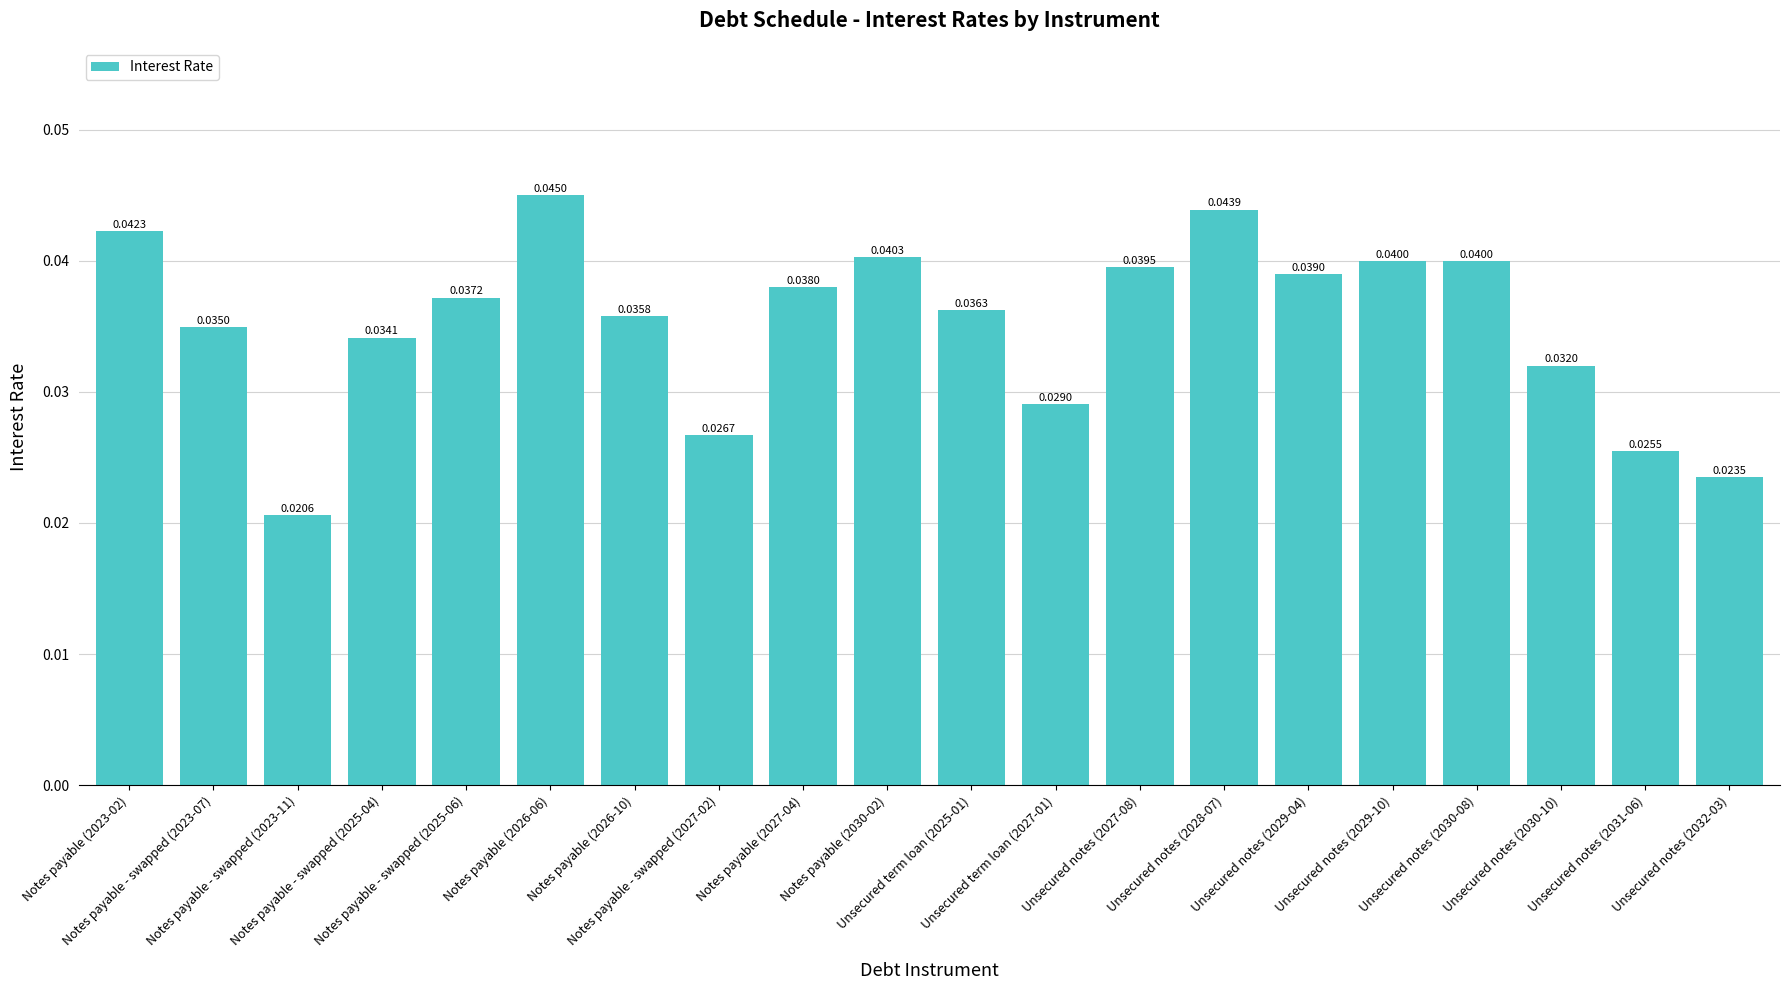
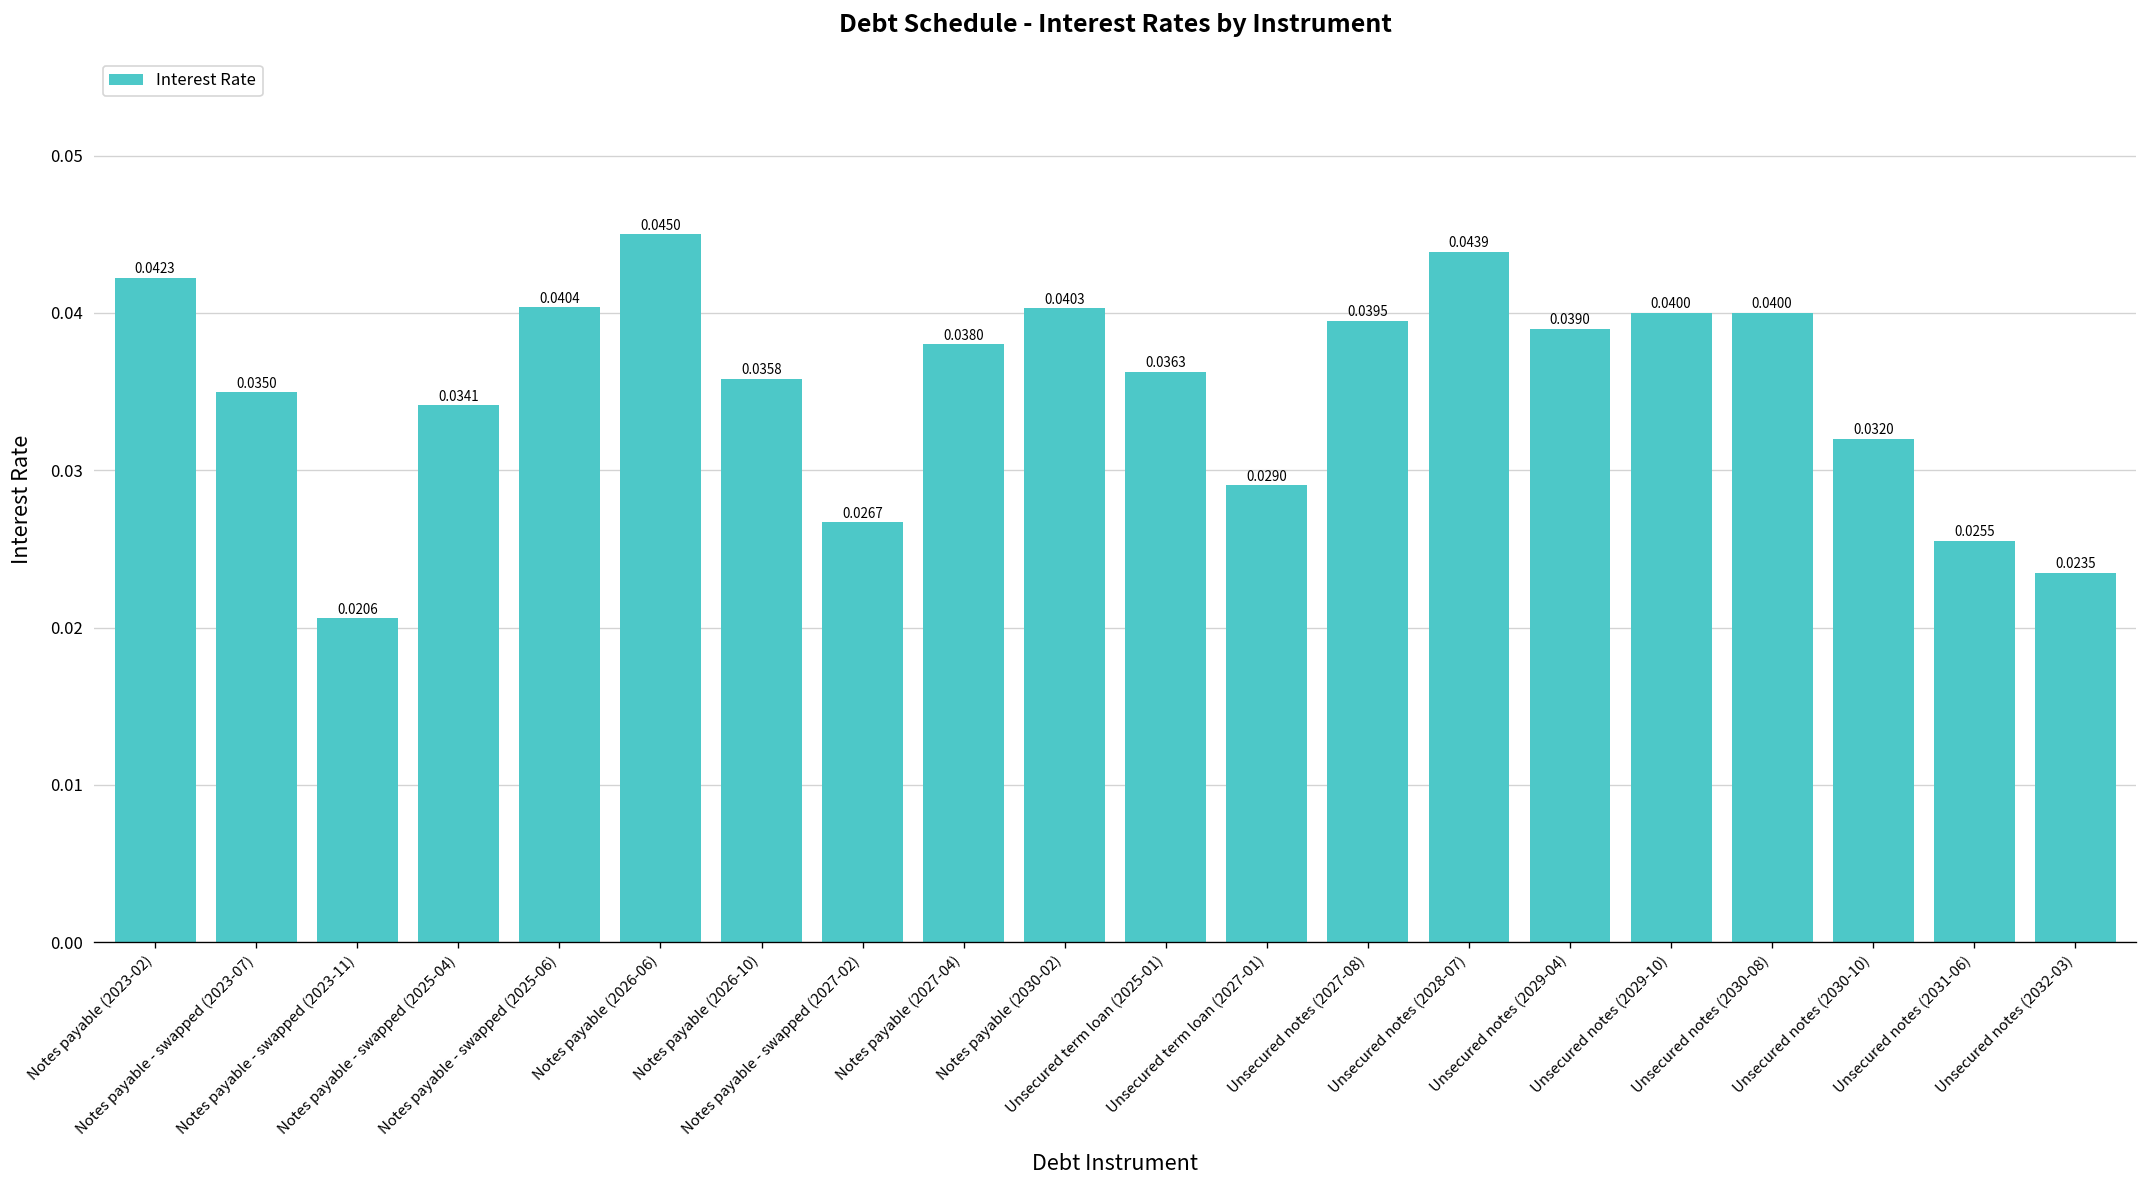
  {
    "Notes payable (2023-02)": 0.0423,
    "Notes payable - swapped (2023-07)": 0.0350,
    "Notes payable - swapped (2023-11)": 0.0206,
    "Notes payable - swapped (2025-04)": 0.0341,
-   "Notes payable - swapped (2025-06)": 0.0372,
+   "Notes payable - swapped (2025-06)": 0.0404,
    "Notes payable (2026-06)": 0.0450,
    "Notes payable (2026-10)": 0.0358,
    "Notes payable - swapped (2027-02)": 0.0267,
    "Notes payable (2027-04)": 0.0380,
    "Notes payable (2030-02)": 0.0403,
    "Unsecured term loan (2025-01)": 0.0363,
    "Unsecured term loan (2027-01)": 0.0290,
    "Unsecured notes (2027-08)": 0.0395,
    "Unsecured notes (2028-07)": 0.0439,
    "Unsecured notes (2029-04)": 0.0390,
    "Unsecured notes (2029-10)": 0.0400,
    "Unsecured notes (2030-08)": 0.0400,
    "Unsecured notes (2030-10)": 0.0320,
    "Unsecured notes (2031-06)": 0.0255,
    "Unsecured notes (2032-03)": 0.0235
  }
